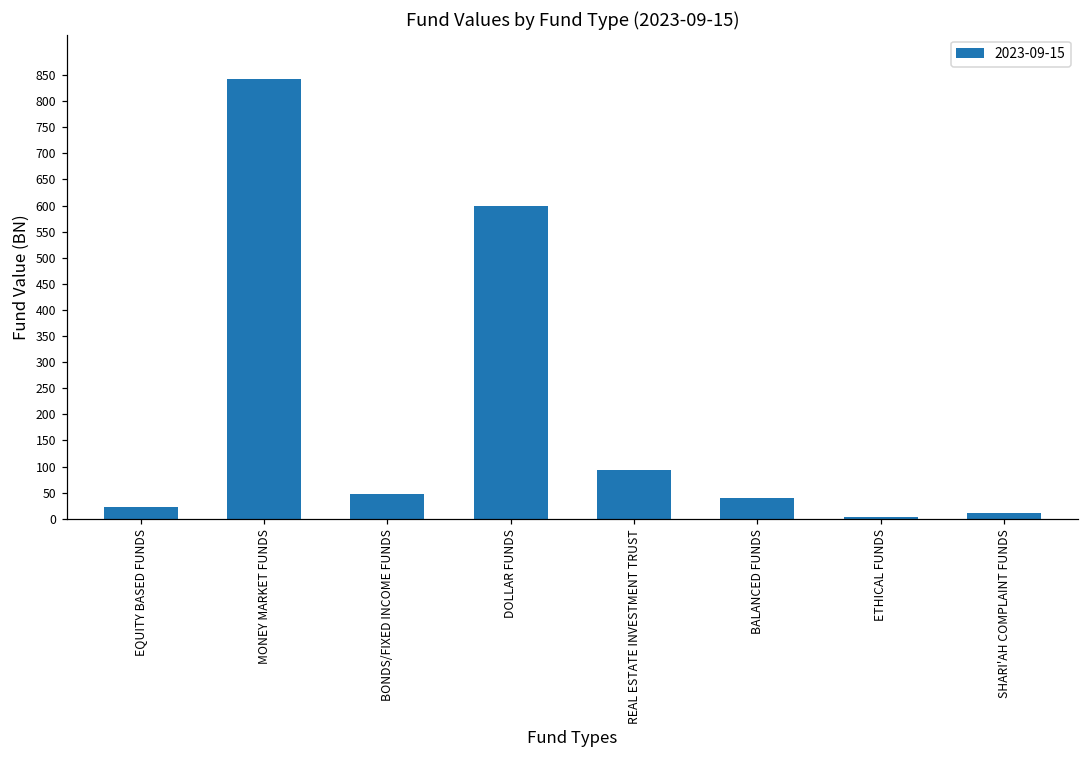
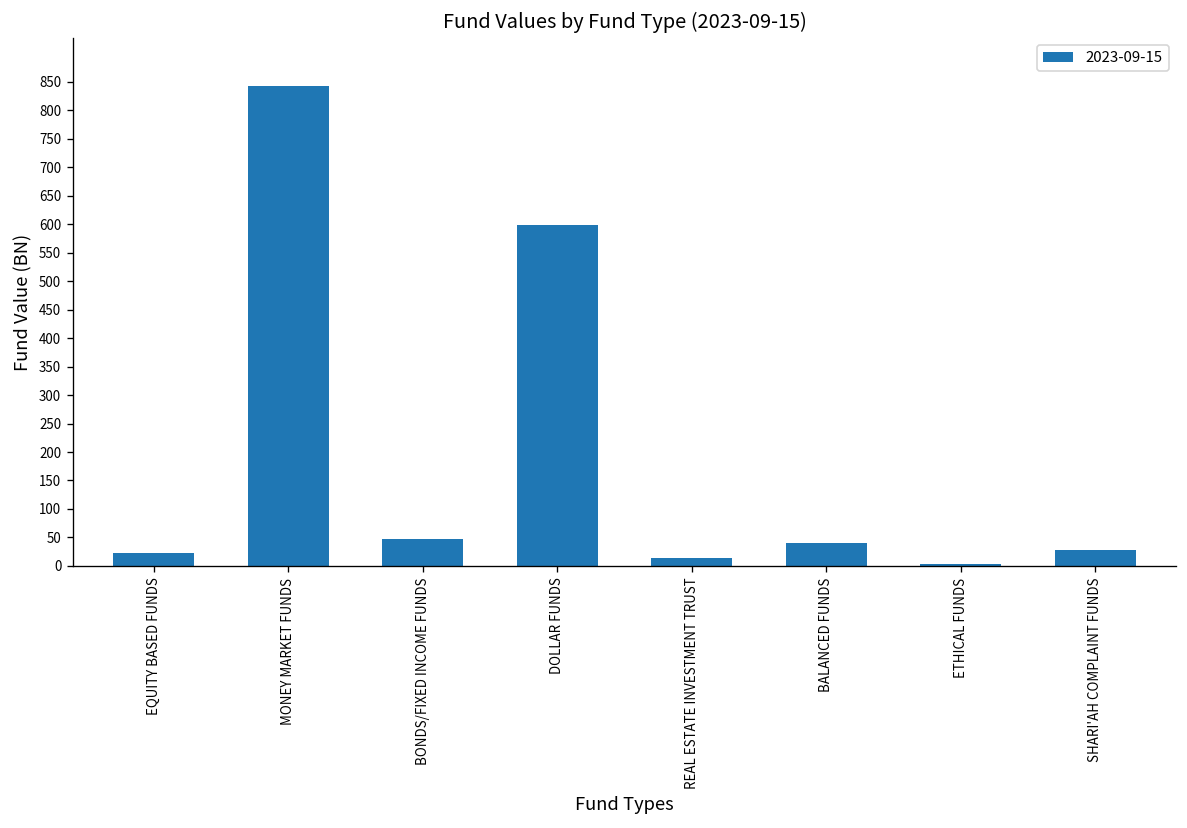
  {
    "EQUITY BASED FUNDS": 20,
    "MONEY MARKET FUNDS": 840,
    "BONDS/FIXED INCOME FUNDS": 50,
    "DOLLAR FUNDS": 600,
-   "REAL ESTATE INVESTMENT TRUST": 90,
+   "REAL ESTATE INVESTMENT TRUST": 10,
    "BALANCED FUNDS": 40,
-   "SHARI'AH COMPLAINT FUNDS": 10
+   "SHARI'AH COMPLAINT FUNDS": 30
  }
